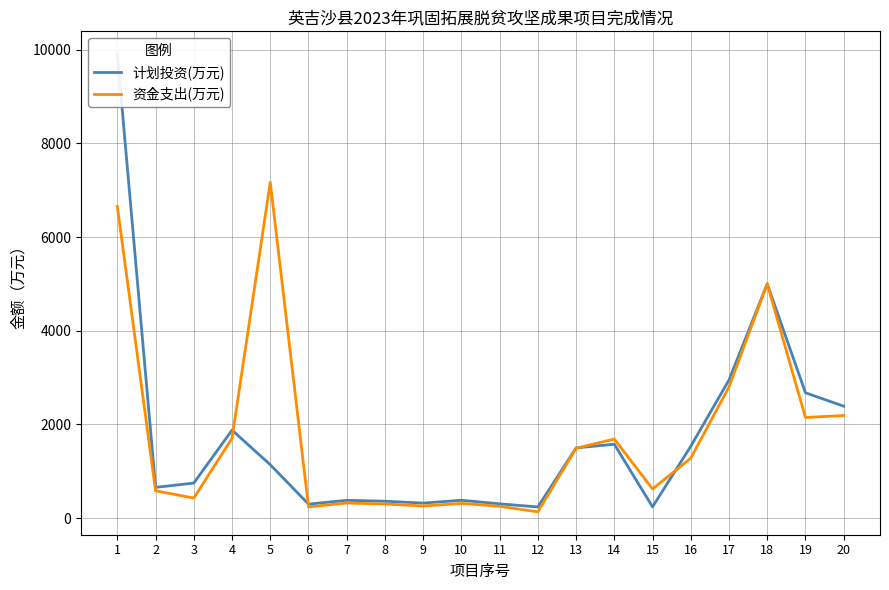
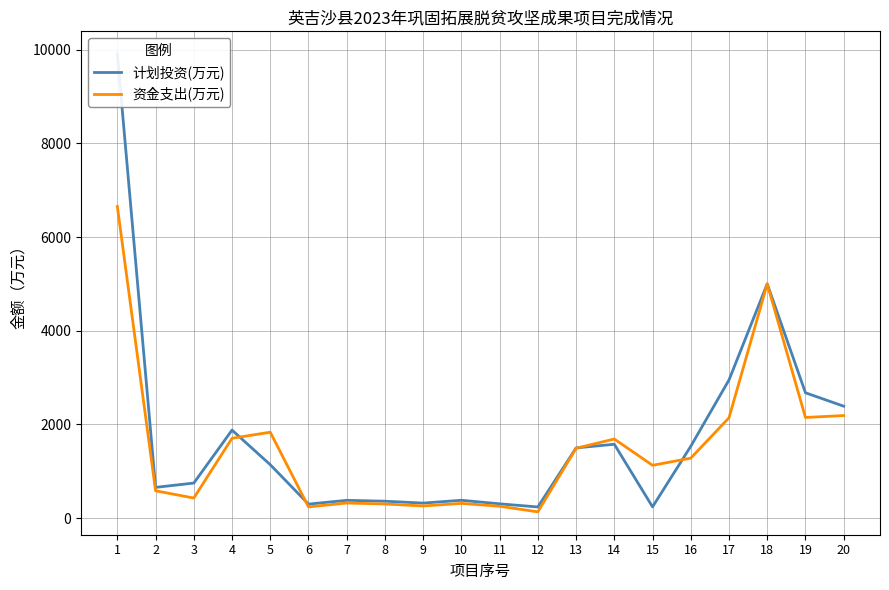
  {
    "计划投资(万元)": {
      "2": 700,
      "3": 800,
      "4": 1900,
      "5": 1100,
      "6": 300,
      "7": 400,
      "8": 400,
      "9": 300,
      "10": 400,
      "12": 200,
      "14": 1600,
      "15": 200,
      "16": 1500,
      "17": 3000,
      "19": 2700,
      "20": 2400
    },
    "资金支出(万元)": {
      "1": 6700,
      "2": 600,
      "3": 400,
      "4": 1700,
-     "5": 7200,
+     "5": 1800,
      "6": 200,
      "7": 300,
      "8": 300,
      "9": 300,
      "10": 300,
      "12": 100,
      "14": 1700,
-     "15": 600,
+     "15": 1100,
      "16": 1300,
-     "17": 2800,
+     "17": 2100,
      "19": 2100,
      "20": 2200
    }
  }
